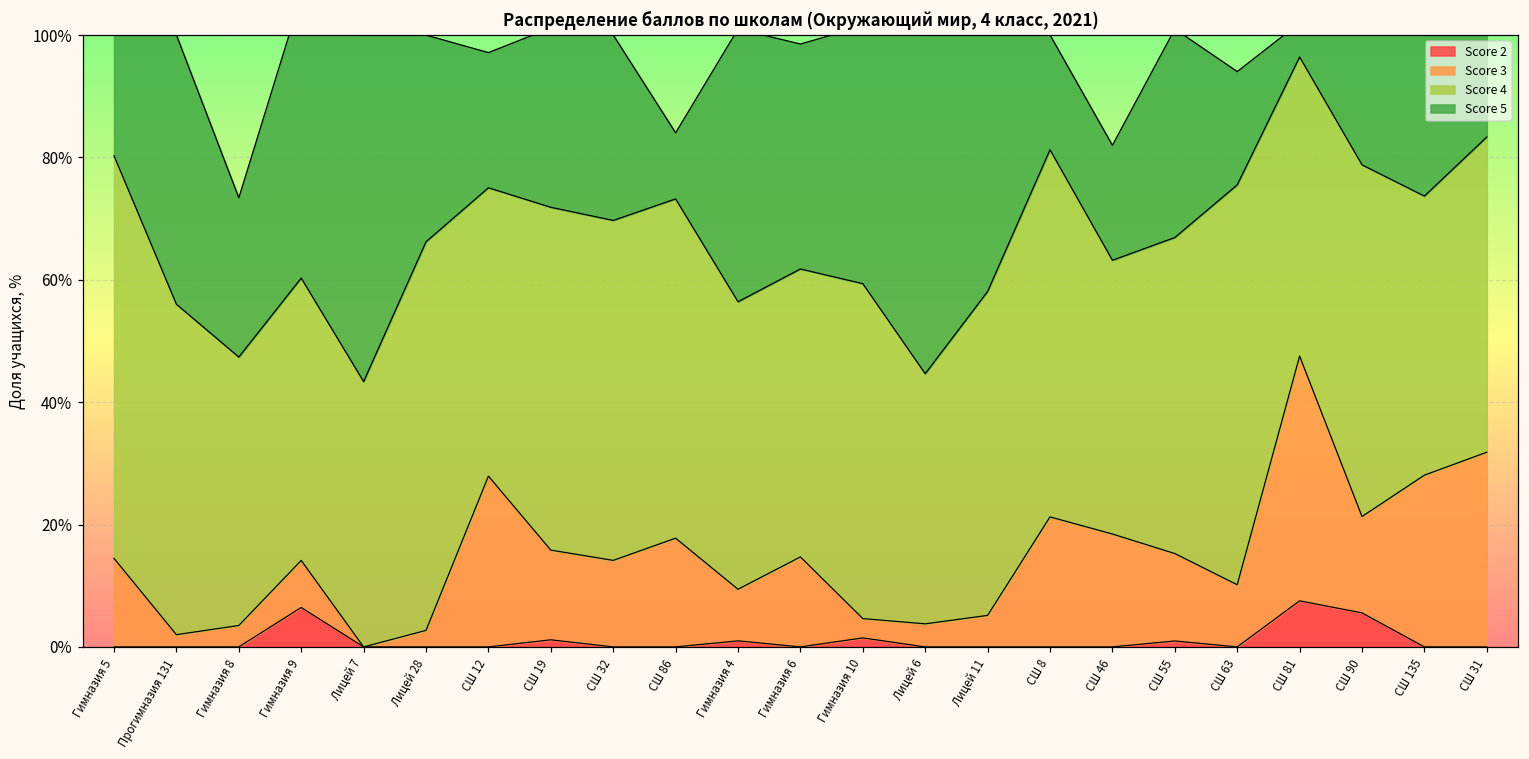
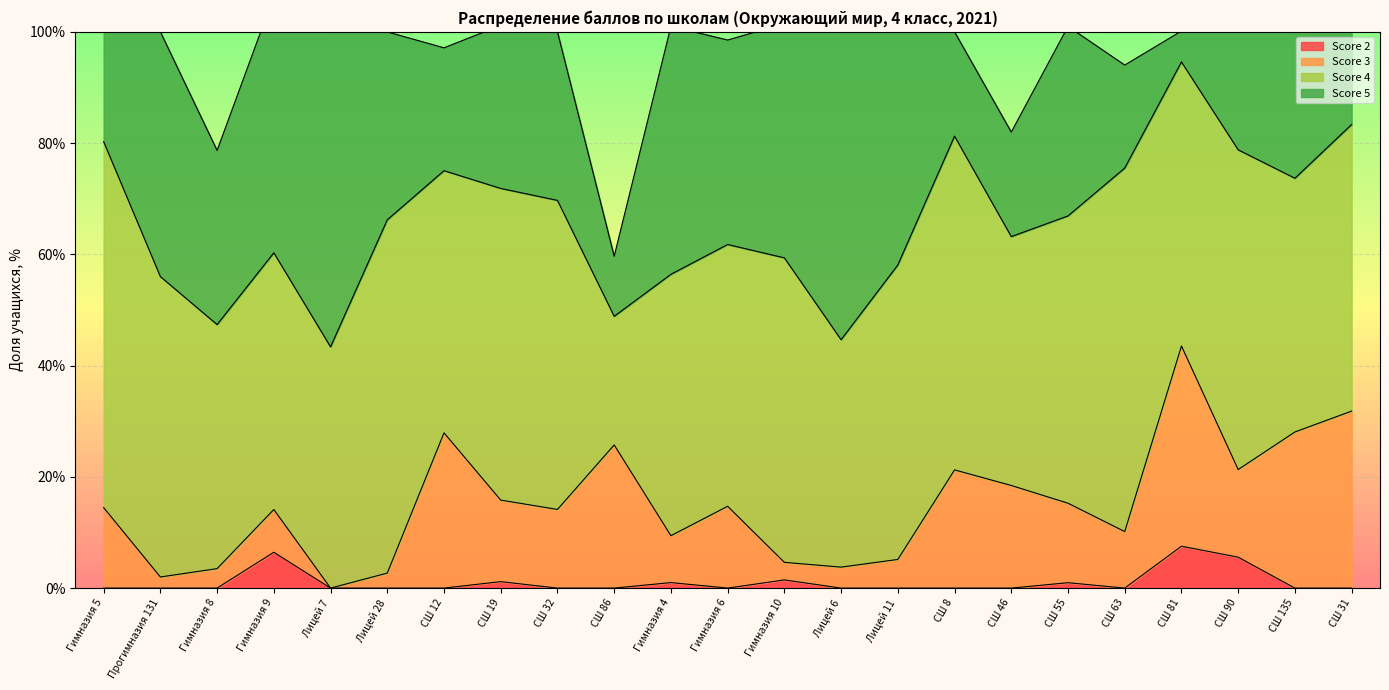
  {
    "Score 2": {
      "Гимназия 5": "0%",
      "Прогимназия 131": "0%",
      "Гимназия 8": "0%",
      "Гимназия 9": "6%",
      "Лицей 28": "0%",
      "СШ 12": "0%",
      "СШ 19": "1%",
      "СШ 32": "0%",
      "СШ 86": "0%",
      "Гимназия 4": "1%",
      "Гимназия 6": "0%",
      "Гимназия 10": "1%",
      "Лицей 6": "0%",
      "Лицей 11": "0%",
      "СШ 8": "0%",
      "СШ 46": "0%",
      "СШ 55": "1%",
      "СШ 63": "0%",
      "СШ 81": "8%",
      "СШ 90": "6%",
      "СШ 135": "0%",
      "СШ 31": "0%"
    },
    "Score 3": {
      "Гимназия 5": "14%",
      "Прогимназия 131": "2%",
      "Гимназия 8": "4%",
      "Гимназия 9": "8%",
      "Лицей 28": "3%",
      "СШ 12": "28%",
      "СШ 19": "15%",
      "СШ 32": "14%",
-     "СШ 86": "18%",
+     "СШ 86": "26%",
      "Гимназия 4": "8%",
      "Гимназия 6": "15%",
      "Гимназия 10": "3%",
      "Лицей 6": "4%",
      "Лицей 11": "5%",
      "СШ 8": "21%",
      "СШ 46": "18%",
      "СШ 55": "14%",
      "СШ 63": "10%",
-     "СШ 81": "40%",
+     "СШ 81": "36%",
      "СШ 90": "16%",
      "СШ 135": "28%",
      "СШ 31": "32%"
    },
    "Score 4": {
      "Гимназия 5": "66%",
      "Прогимназия 131": "54%",
      "Гимназия 8": "44%",
      "Гимназия 9": "46%",
      "Лицей 7": "43%",
      "Лицей 28": "64%",
      "СШ 12": "47%",
      "СШ 19": "56%",
      "СШ 32": "56%",
-     "СШ 86": "55%",
+     "СШ 86": "23%",
      "Гимназия 4": "47%",
      "Гимназия 6": "47%",
      "Гимназия 10": "55%",
      "Лицей 6": "41%",
      "Лицей 11": "53%",
      "СШ 8": "60%",
      "СШ 46": "45%",
      "СШ 55": "52%",
      "СШ 63": "65%",
-     "СШ 81": "49%",
+     "СШ 81": "51%",
      "СШ 90": "57%",
      "СШ 135": "46%",
      "СШ 31": "52%"
    },
    "Score 5": {
      "Гимназия 5": "20%",
      "Прогимназия 131": "44%",
-     "Гимназия 8": "26%",
+     "Гимназия 8": "31%",
      "Лицей 7": "57%",
      "Лицей 28": "34%",
      "СШ 12": "22%",
      "СШ 32": "30%",
      "СШ 86": "11%",
      "Гимназия 6": "37%",
      "Лицей 6": "55%",
      "Лицей 11": "42%",
      "СШ 8": "19%",
      "СШ 46": "19%",
      "СШ 63": "19%",
      "СШ 135": "26%",
      "СШ 31": "17%"
    }
  }
